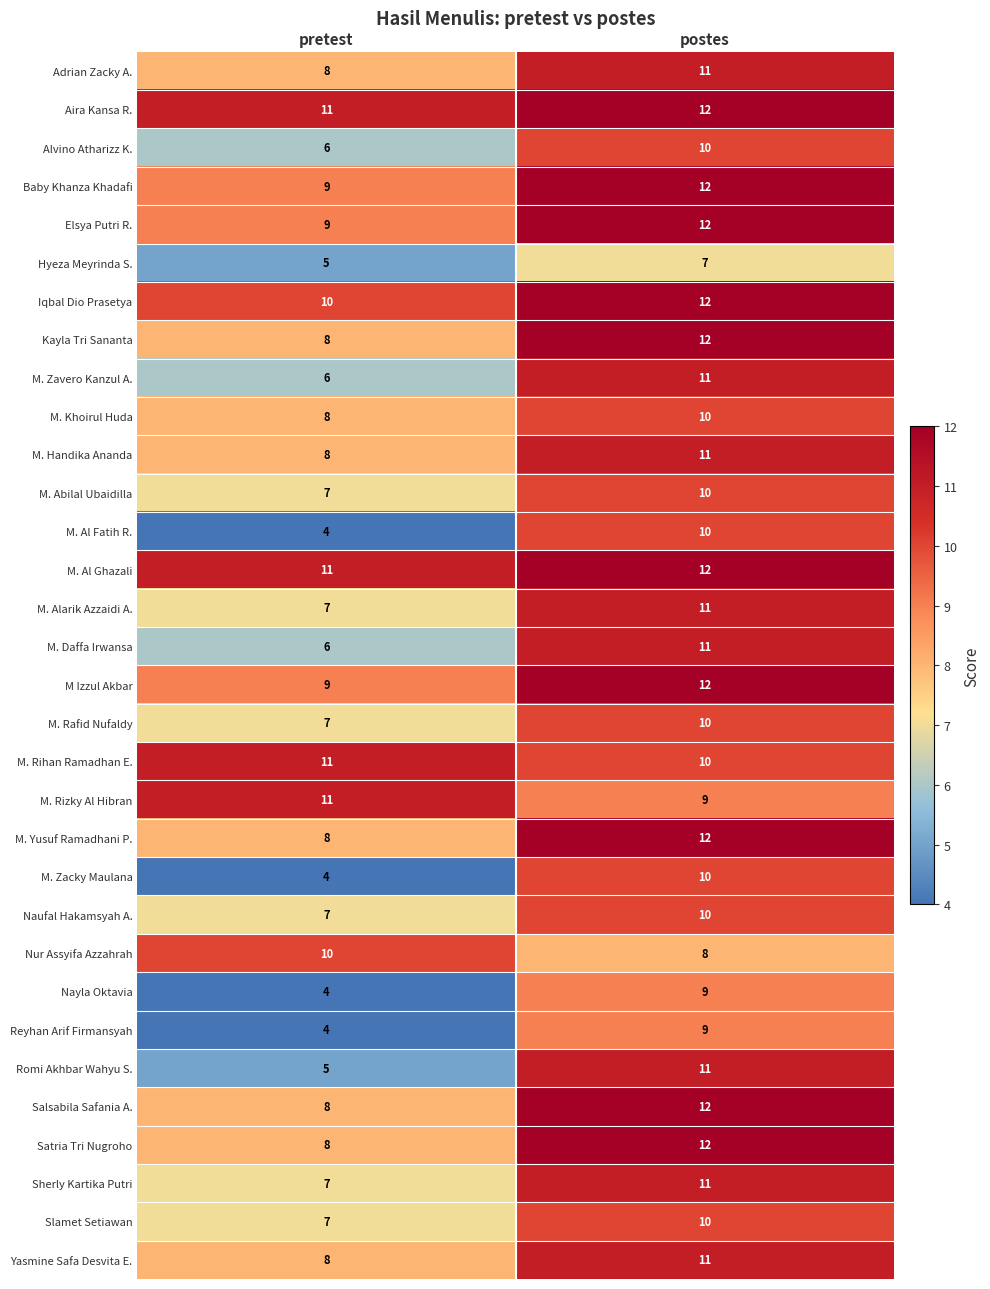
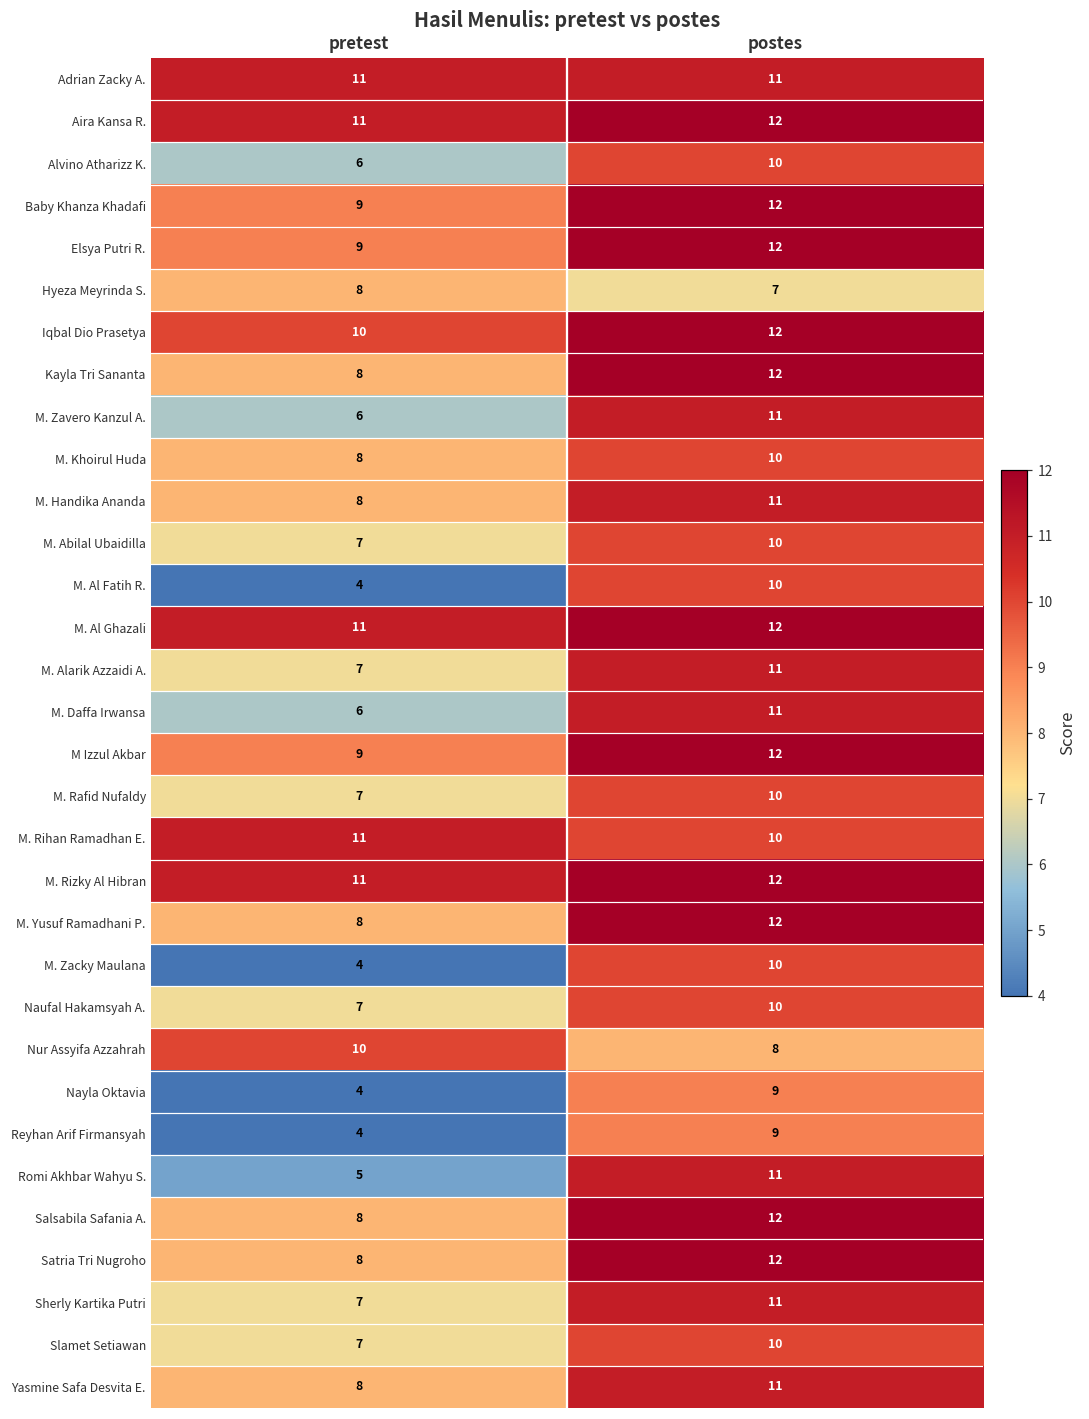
  {
    "Adrian Zacky A.": {
-     "pretest": 8,
+     "pretest": 11,
      "postes": 11
    },
    "Aira Kansa R.": {
      "pretest": 11,
      "postes": 12
    },
    "Alvino Atharizz K.": {
      "pretest": 6,
      "postes": 10
    },
    "Baby Khanza Khadafi": {
      "pretest": 9,
      "postes": 12
    },
    "Elsya Putri R.": {
      "pretest": 9,
      "postes": 12
    },
    "Hyeza Meyrinda S.": {
-     "pretest": 5,
+     "pretest": 8,
      "postes": 7
    },
    "Iqbal Dio Prasetya": {
      "pretest": 10,
      "postes": 12
    },
    "Kayla Tri Sananta": {
      "pretest": 8,
      "postes": 12
    },
    "M. Zavero Kanzul A.": {
      "pretest": 6,
      "postes": 11
    },
    "M. Khoirul Huda": {
      "pretest": 8,
      "postes": 10
    },
    "M. Handika Ananda": {
      "pretest": 8,
      "postes": 11
    },
    "M. Abilal Ubaidilla": {
      "pretest": 7,
      "postes": 10
    },
    "M. Al Fatih R.": {
      "pretest": 4,
      "postes": 10
    },
    "M. Al Ghazali": {
      "pretest": 11,
      "postes": 12
    },
    "M. Alarik Azzaidi A.": {
      "pretest": 7,
      "postes": 11
    },
    "M. Daffa Irwansa": {
      "pretest": 6,
      "postes": 11
    },
    "M Izzul Akbar": {
      "pretest": 9,
      "postes": 12
    },
    "M. Rafid Nufaldy": {
      "pretest": 7,
      "postes": 10
    },
    "M. Rihan Ramadhan E.": {
      "pretest": 11,
      "postes": 10
    },
    "M. Rizky Al Hibran": {
      "pretest": 11,
-     "postes": 9
+     "postes": 12
    },
    "M. Yusuf Ramadhani P.": {
      "pretest": 8,
      "postes": 12
    },
    "M. Zacky Maulana": {
      "pretest": 4,
      "postes": 10
    },
    "Naufal Hakamsyah A.": {
      "pretest": 7,
      "postes": 10
    },
    "Nur Assyifa Azzahrah": {
      "pretest": 10,
      "postes": 8
    },
    "Nayla Oktavia": {
      "pretest": 4,
      "postes": 9
    },
    "Reyhan Arif Firmansyah": {
      "pretest": 4,
      "postes": 9
    },
    "Romi Akhbar Wahyu S.": {
      "pretest": 5,
      "postes": 11
    },
    "Salsabila Safania A.": {
      "pretest": 8,
      "postes": 12
    },
    "Satria Tri Nugroho": {
      "pretest": 8,
      "postes": 12
    },
    "Sherly Kartika Putri": {
      "pretest": 7,
      "postes": 11
    },
    "Slamet Setiawan": {
      "pretest": 7,
      "postes": 10
    },
    "Yasmine Safa Desvita E.": {
      "pretest": 8,
      "postes": 11
    }
  }
